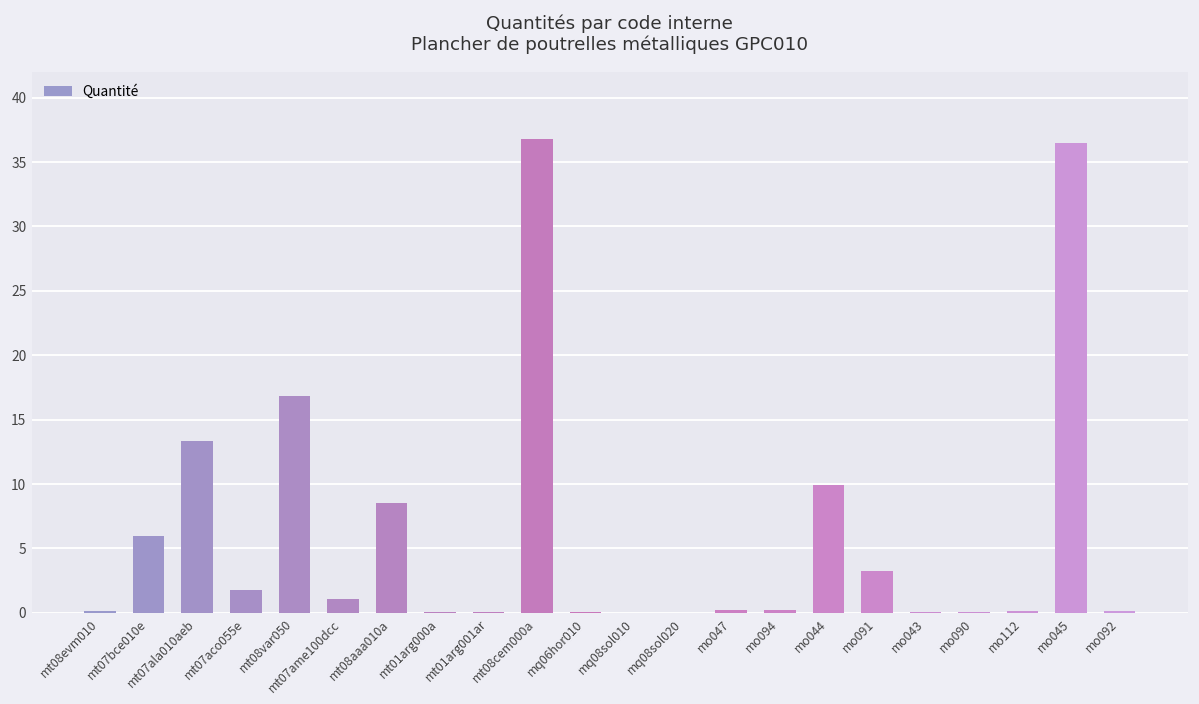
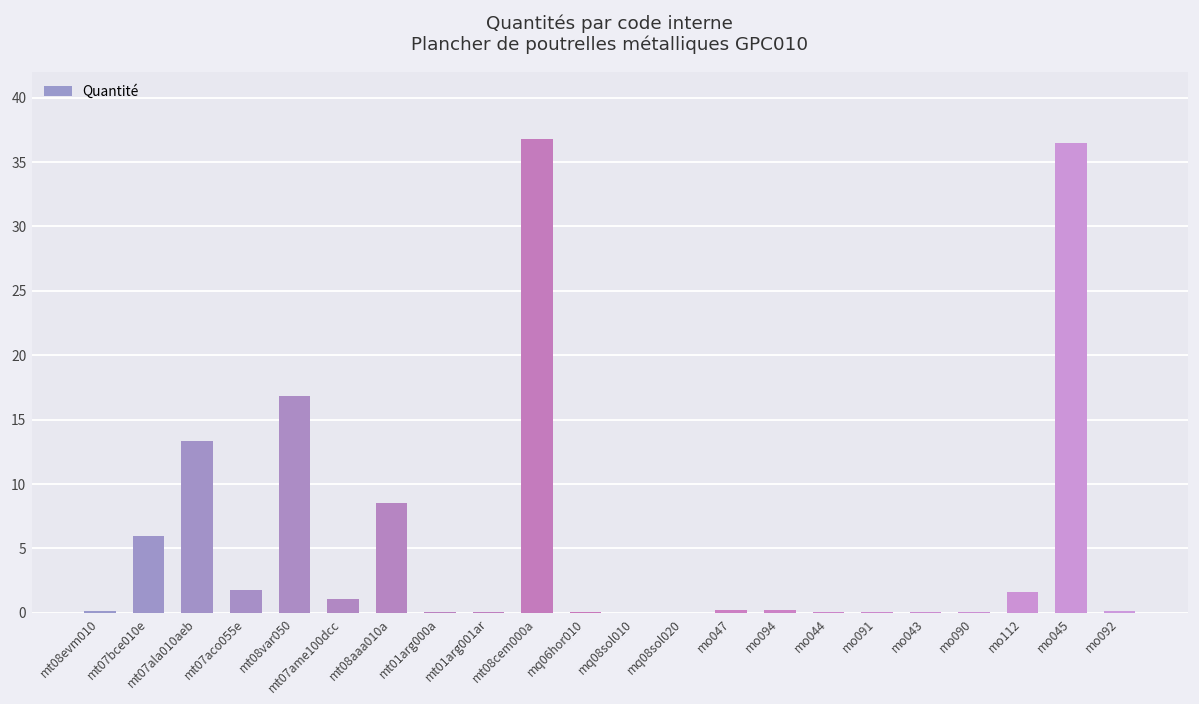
  {
    "mt07bce010e": 6.0,
    "mt07ala010aeb": 13.4,
    "mt07aco055e": 1.8,
    "mt08var050": 16.8,
    "mt07ame100dcc": 1.1,
    "mt08aaa010a": 8.5,
    "mt08cem000a": 36.8,
    "mo047": 0.2,
    "mo094": 0.2,
-   "mo044": 9.9,
-   "mo091": 3.2,
-   "mo112": 0.1,
+   "mo044": 0.1,
+   "mo091": 0.1,
+   "mo112": 1.6,
    "mo045": 36.4
  }
